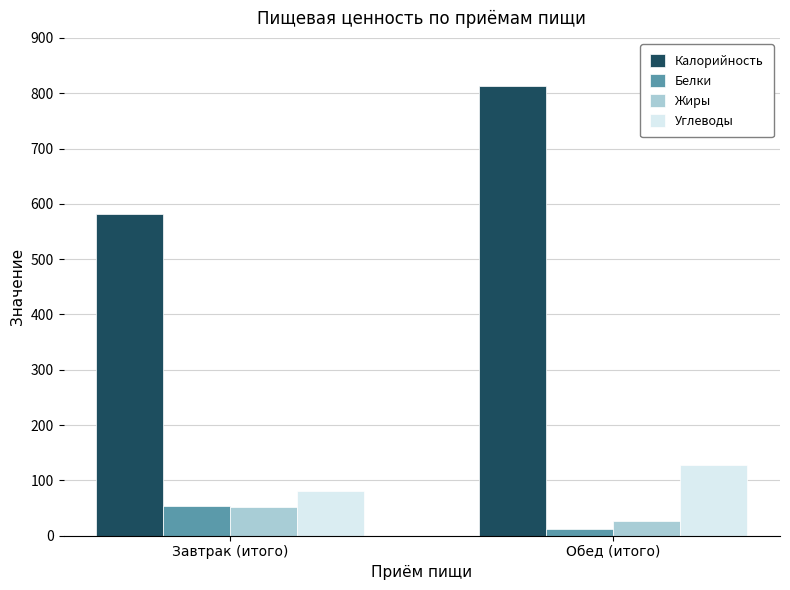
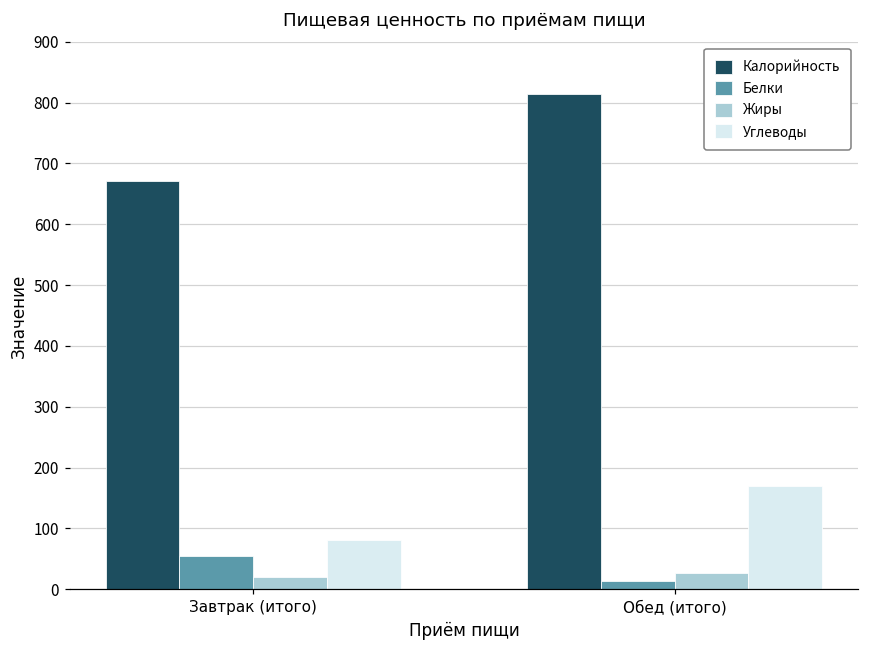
  {
    "Калорийность": {
-     "Завтрак (итого)": 580,
+     "Завтрак (итого)": 670,
      "Обед (итого)": 810
    },
    "Белки": {
      "Завтрак (итого)": 50,
      "Обед (итого)": 10
    },
    "Жиры": {
-     "Завтрак (итого)": 50,
+     "Завтрак (итого)": 20,
      "Обед (итого)": 30
    },
    "Углеводы": {
      "Завтрак (итого)": 80,
-     "Обед (итого)": 130
+     "Обед (итого)": 170
    }
  }
